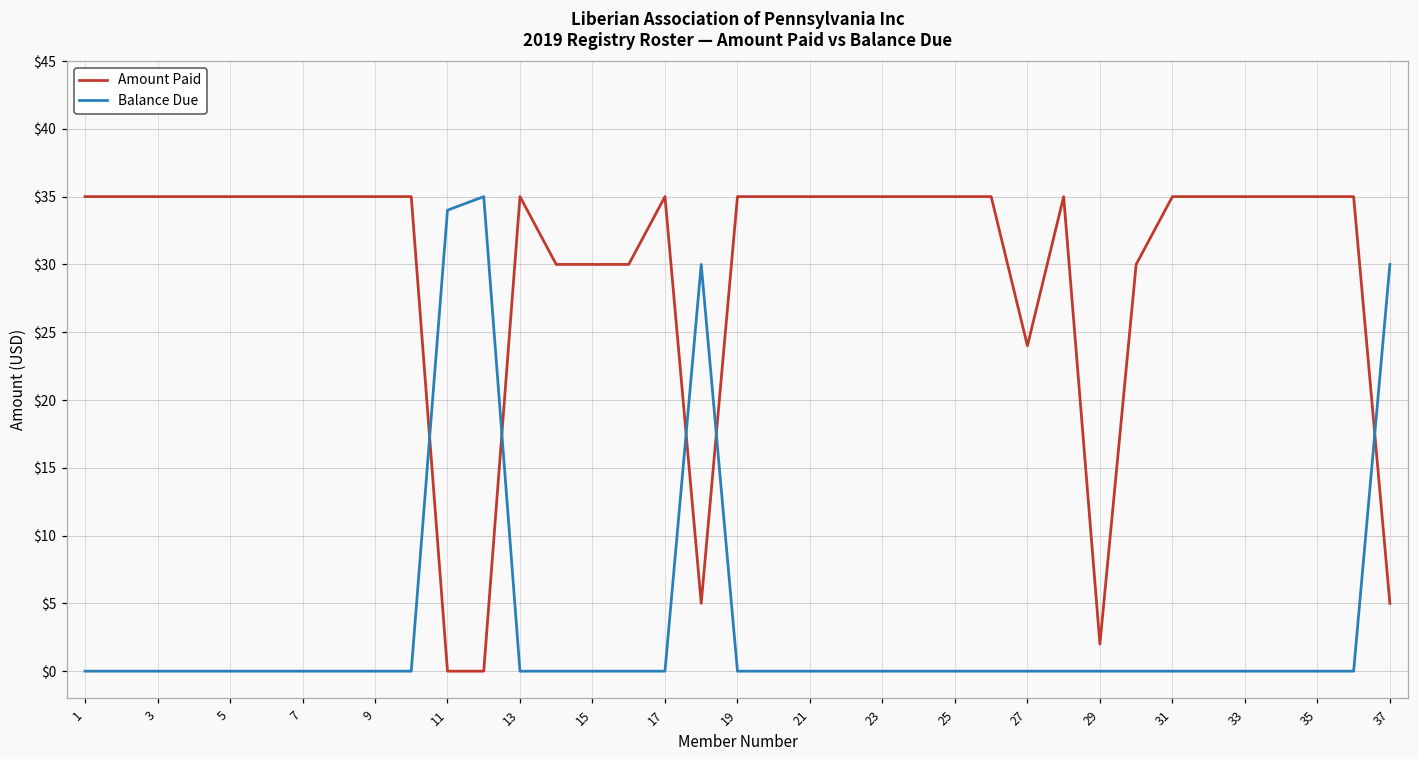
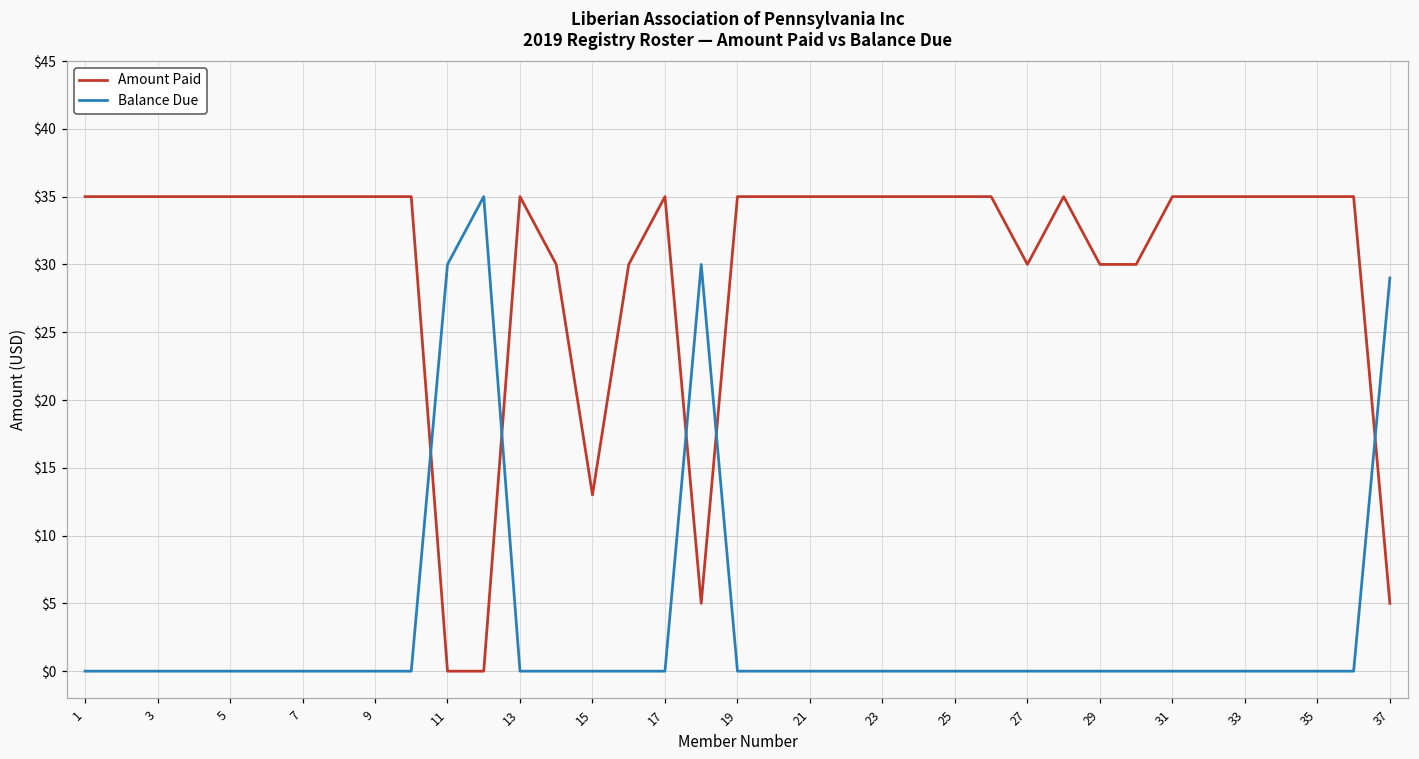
  {
    "Amount Paid": {
      "1": "$35",
      "3": "$35",
      "5": "$35",
      "7": "$35",
      "9": "$35",
      "11": "$0",
      "13": "$35",
-     "15": "$30",
+     "15": "$13",
      "17": "$35",
      "19": "$35",
      "21": "$35",
      "23": "$35",
      "25": "$35",
-     "27": "$24",
-     "29": "$2",
+     "27": "$30",
+     "29": "$30",
      "31": "$35",
      "33": "$35",
      "35": "$35",
      "37": "$5"
    },
    "Balance Due": {
      "1": "$0",
      "3": "$0",
      "5": "$0",
      "7": "$0",
      "9": "$0",
-     "11": "$34",
+     "11": "$30",
      "13": "$0",
      "15": "$0",
      "17": "$0",
      "19": "$0",
      "21": "$0",
      "23": "$0",
      "25": "$0",
      "27": "$0",
      "29": "$0",
      "31": "$0",
      "33": "$0",
      "35": "$0",
-     "37": "$30"
+     "37": "$29"
    }
  }
